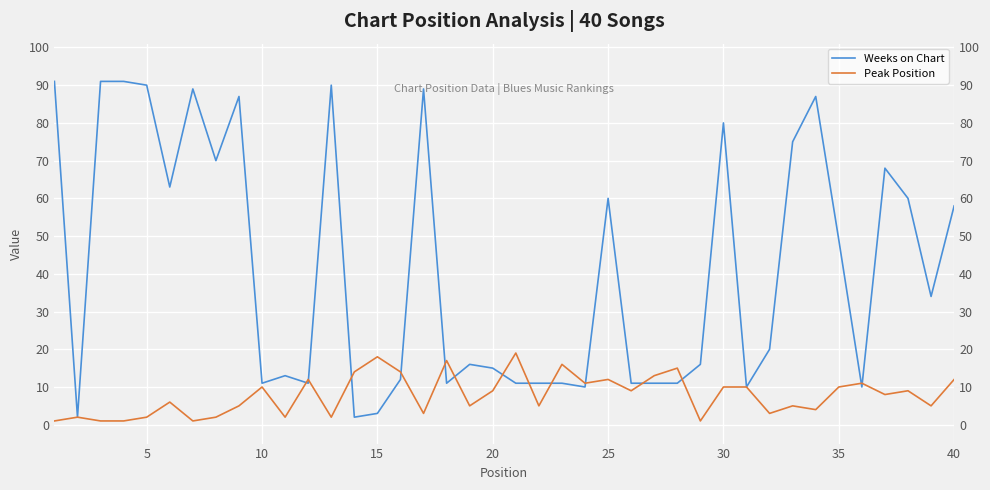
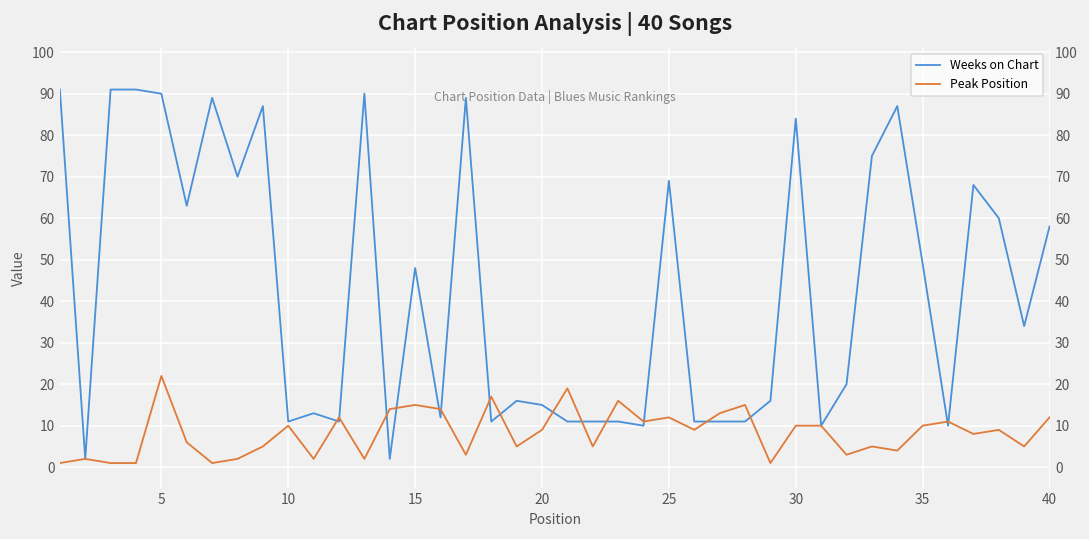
  {
    "Weeks on Chart": {
      "5": 90,
      "10": 11,
-     "15": 3,
+     "15": 48,
      "20": 15,
-     "25": 60,
-     "30": 80,
+     "25": 69,
+     "30": 84,
      "35": 49,
      "40": 58
    },
    "Peak Position": {
-     "5": 2,
+     "5": 22,
      "10": 10,
-     "15": 18,
+     "15": 15,
      "20": 9,
      "25": 12,
      "30": 10,
      "35": 10,
      "40": 12
    }
  }
